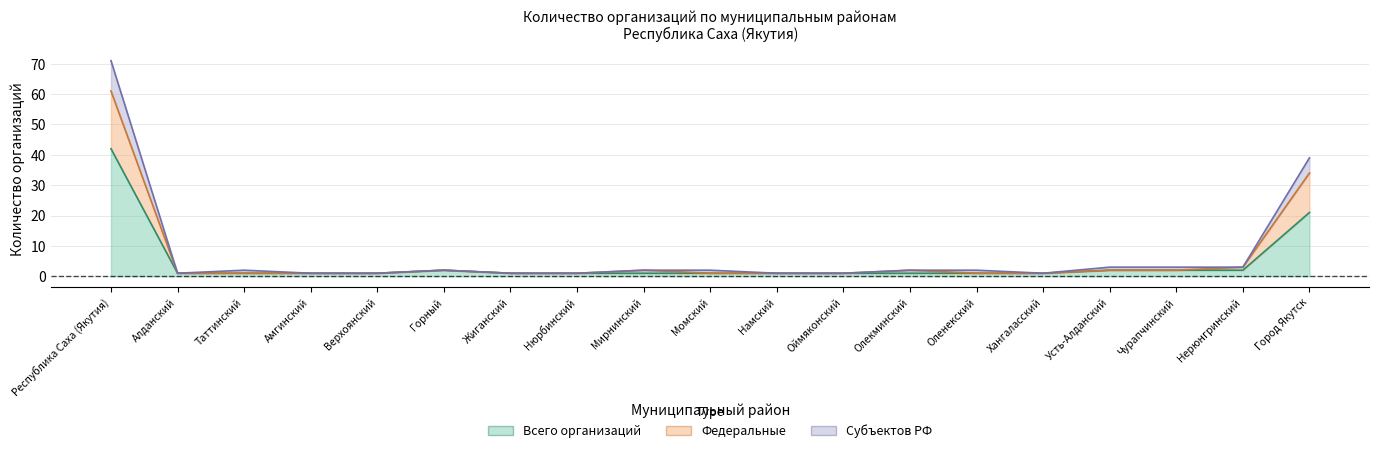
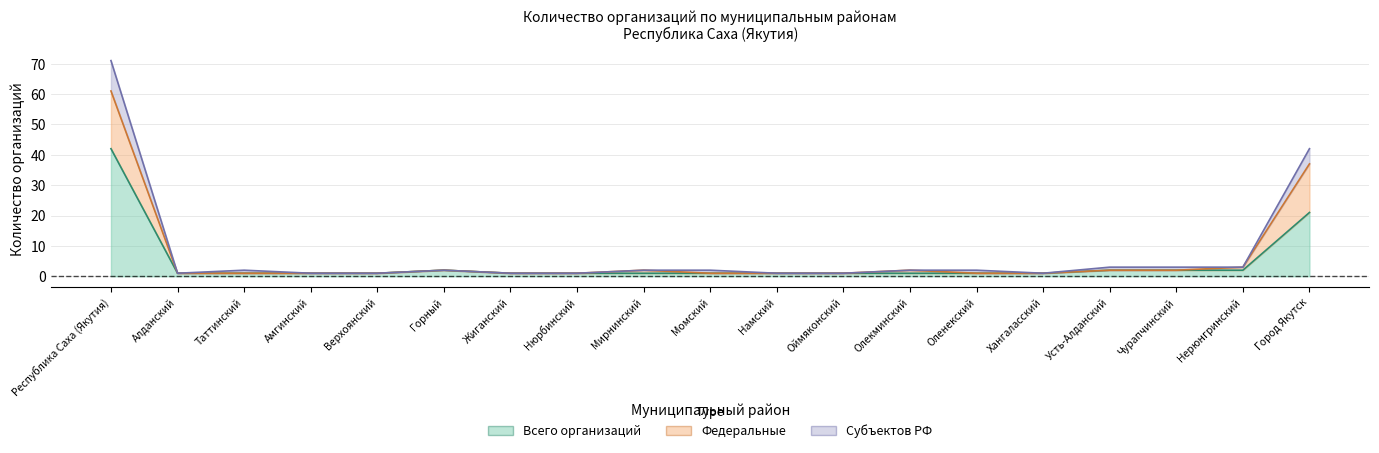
  {
    "Федеральные": {
      "Республика Саха (Якутия)": 19,
-     "Город Якутск": 13
+     "Город Якутск": 16
    }
  }
